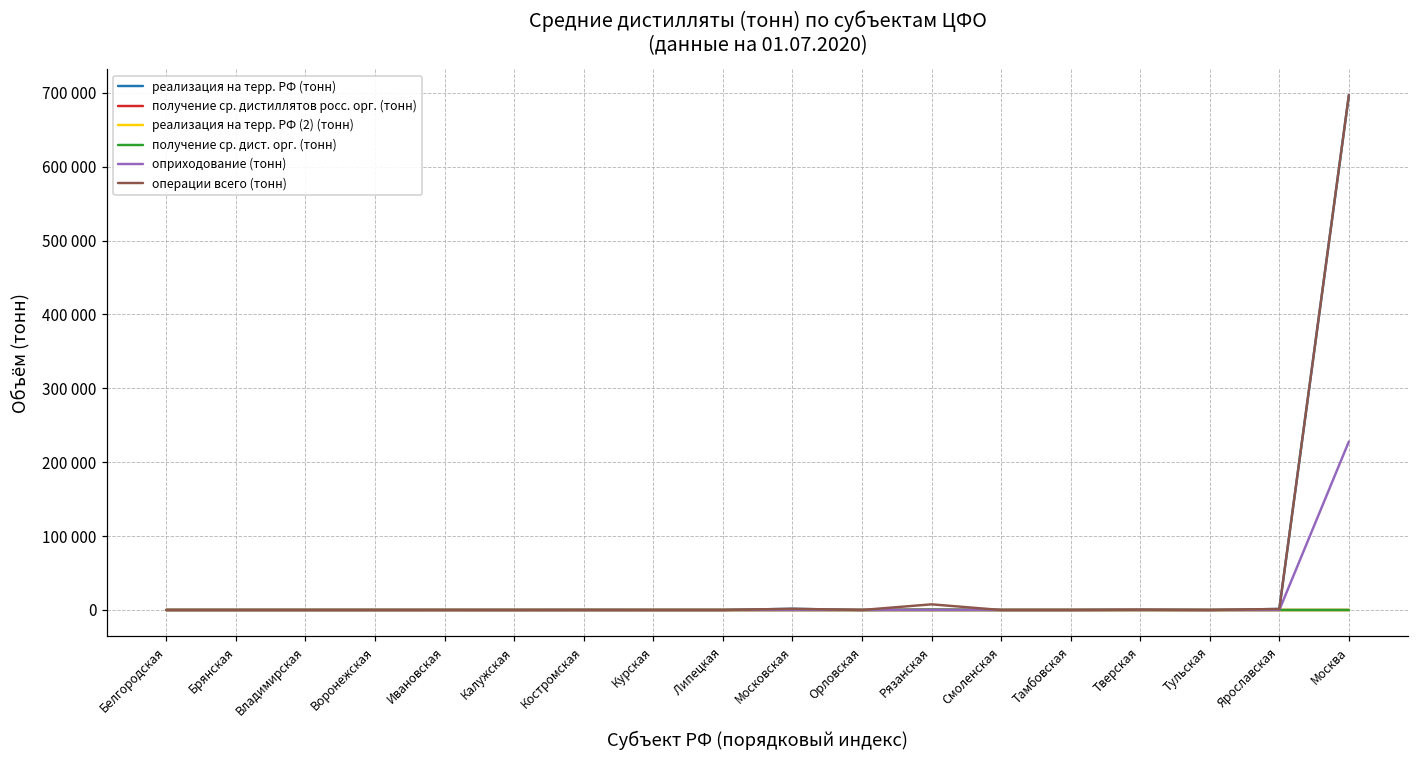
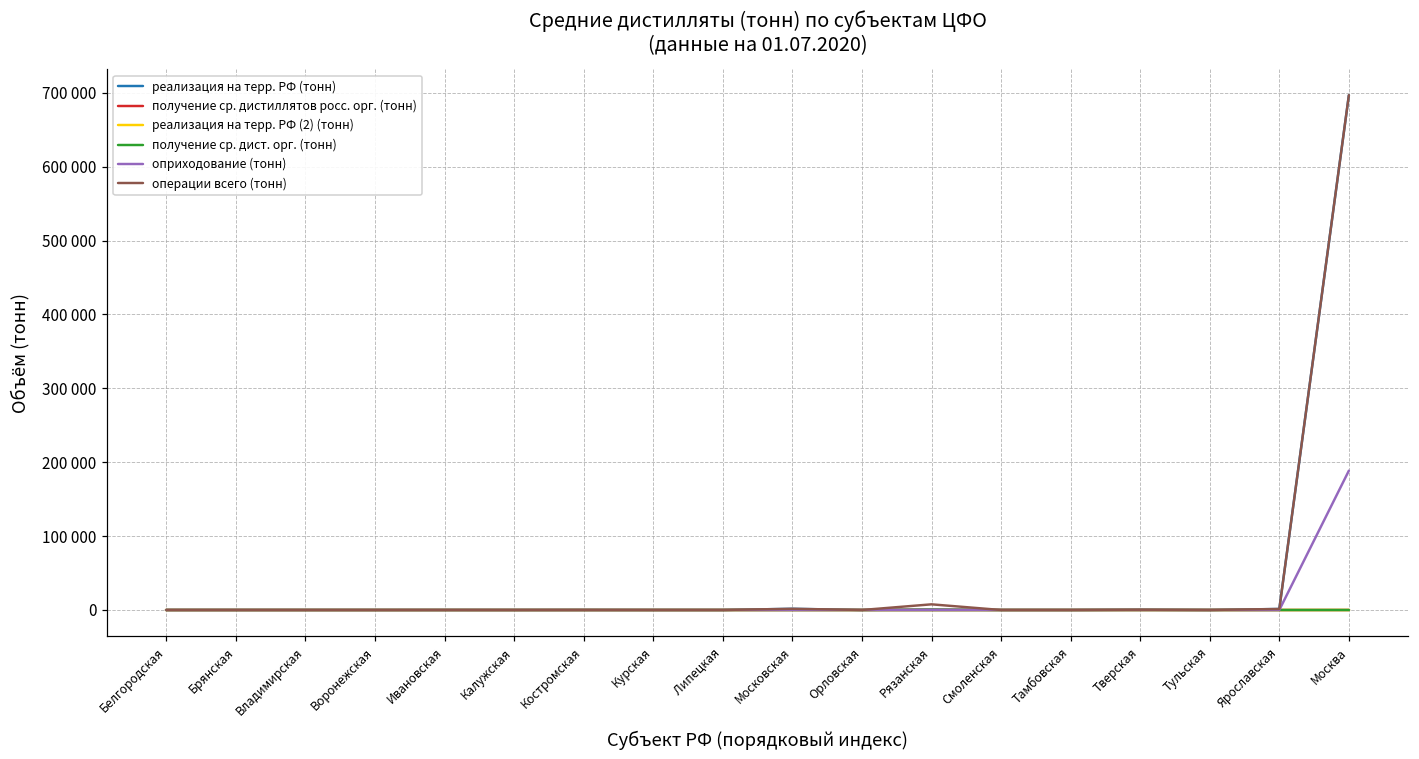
  {
    "получение ср. дист. орг. (тонн)": {
      "Москва": 0
    },
    "оприходование (тонн)": {
-     "Москва": 230000
+     "Москва": 190000
    },
    "операции всего (тонн)": {
      "Рязанская": 10000
    }
  }
